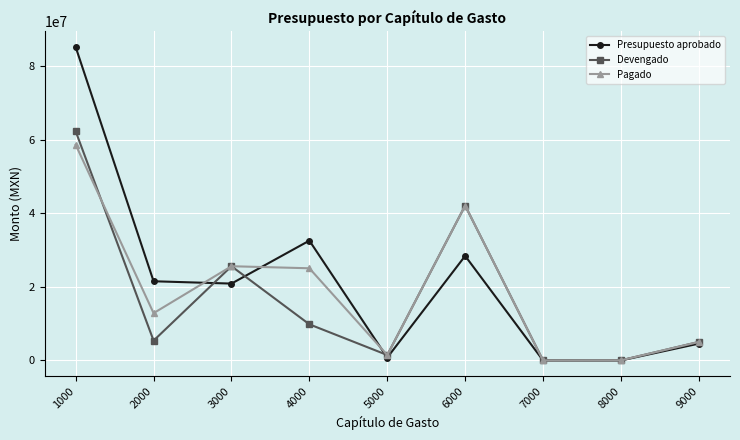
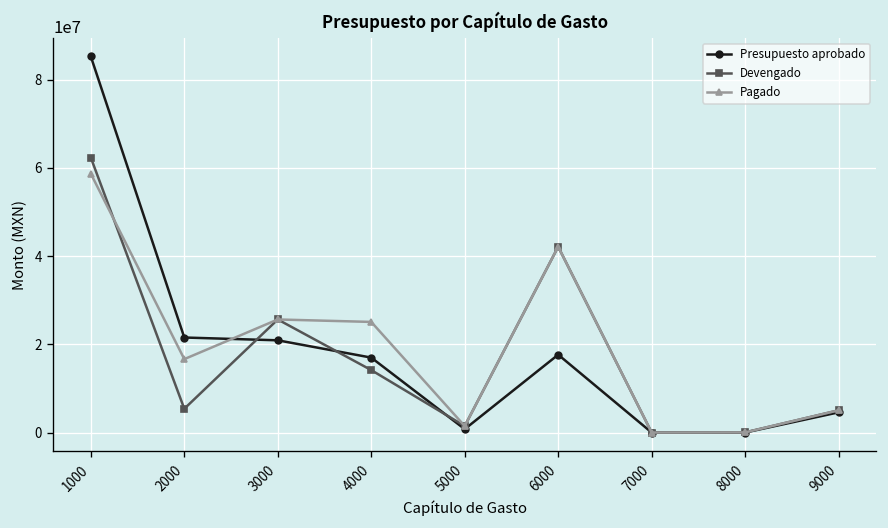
  {
    "Presupuesto aprobado": {
      "1000": 85000000,
      "2000": 22000000,
      "3000": 21000000,
-     "4000": 33000000,
+     "4000": 17000000,
      "5000": 1000000,
-     "6000": 28000000
+     "6000": 18000000
    },
    "Devengado": {
      "1000": 62000000,
      "2000": 5000000,
-     "4000": 10000000
+     "4000": 14000000
    },
    "Pagado": {
      "1000": 59000000,
-     "2000": 13000000,
+     "2000": 17000000,
      "4000": 25000000
    }
  }
